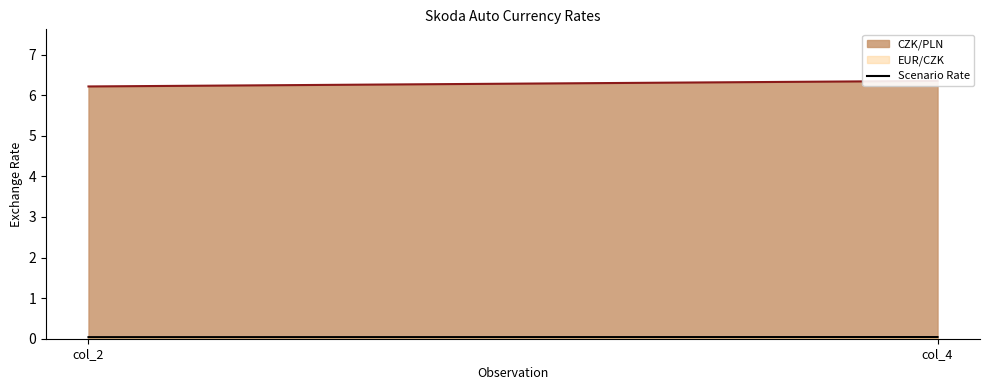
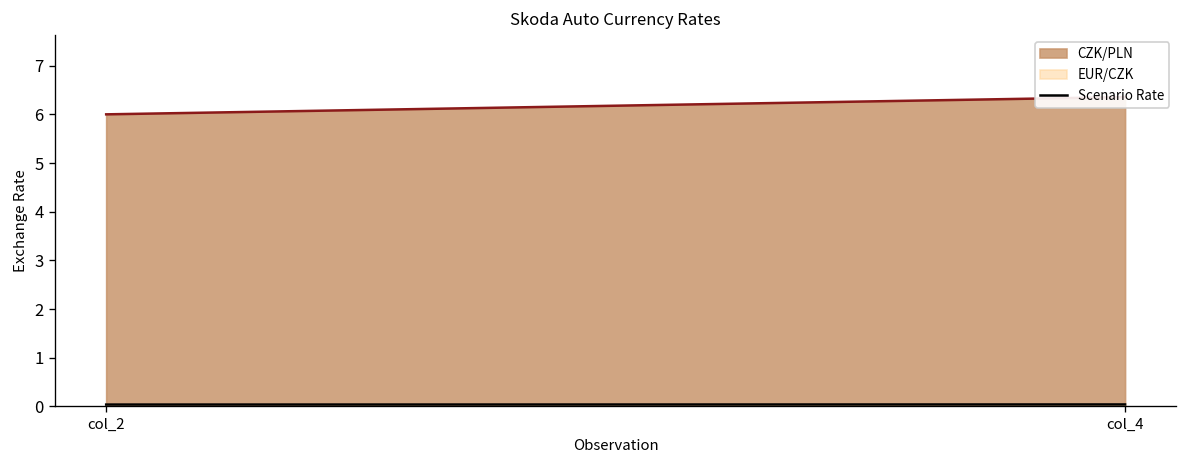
  {
    "CZK/PLN": {
-     "col_2": 6.2
+     "col_2": 6.0
    },
    "EUR/CZK": {
      "col_2": 0.0,
      "col_4": 0.0
    }
  }
